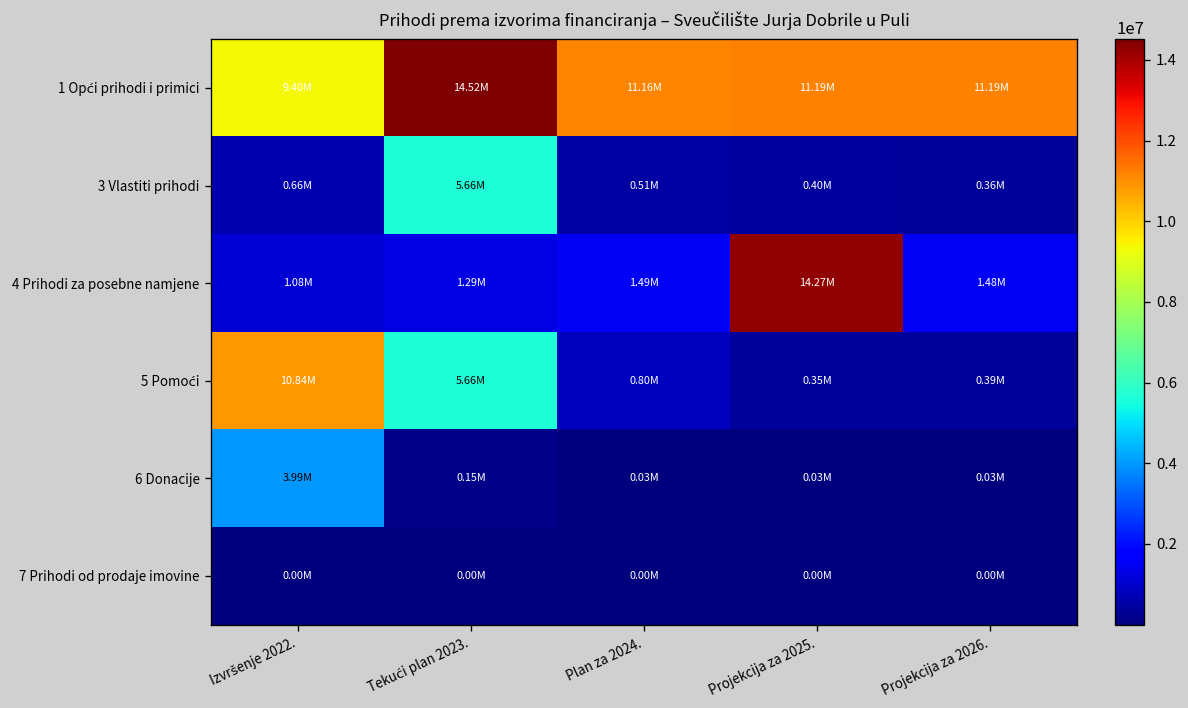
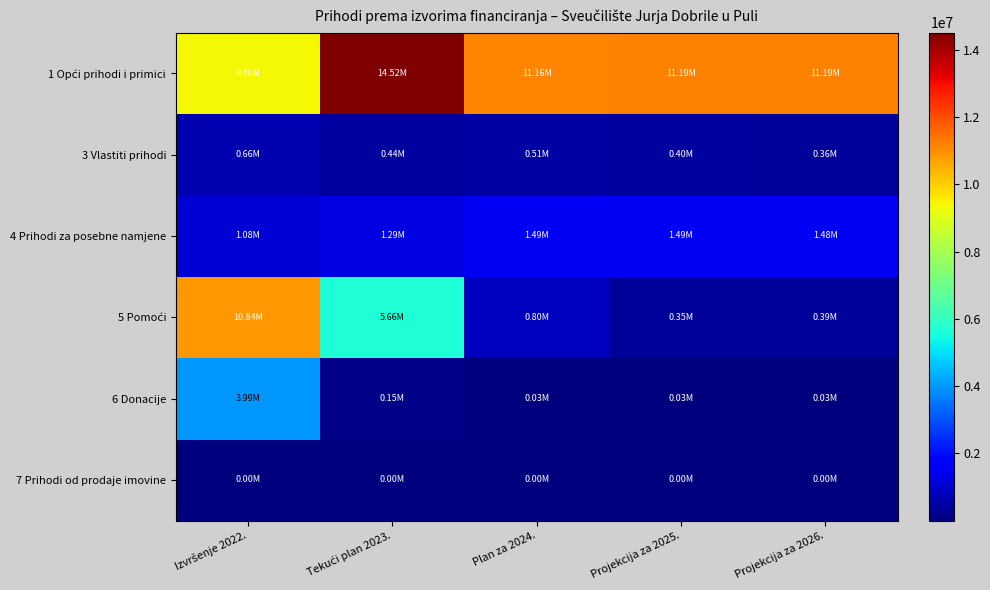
  {
    "1 Opći prihodi i primici": {
      "Izvršenje 2022.": "9.40M",
      "Tekući plan 2023.": "14.52M",
      "Plan za 2024.": "11.16M",
      "Projekcija za 2025.": "11.19M",
      "Projekcija za 2026.": "11.19M"
    },
    "3 Vlastiti prihodi": {
      "Izvršenje 2022.": "0.66M",
-     "Tekući plan 2023.": "5.66M",
+     "Tekući plan 2023.": "0.44M",
      "Plan za 2024.": "0.51M",
      "Projekcija za 2025.": "0.40M",
      "Projekcija za 2026.": "0.36M"
    },
    "4 Prihodi za posebne namjene": {
      "Izvršenje 2022.": "1.08M",
      "Tekući plan 2023.": "1.29M",
      "Plan za 2024.": "1.49M",
-     "Projekcija za 2025.": "14.27M",
+     "Projekcija za 2025.": "1.49M",
      "Projekcija za 2026.": "1.48M"
    },
    "5 Pomoći": {
      "Izvršenje 2022.": "10.84M",
      "Tekući plan 2023.": "5.66M",
      "Plan za 2024.": "0.80M",
      "Projekcija za 2025.": "0.35M",
      "Projekcija za 2026.": "0.39M"
    },
    "6 Donacije": {
      "Izvršenje 2022.": "3.99M",
      "Tekući plan 2023.": "0.15M",
      "Plan za 2024.": "0.03M",
      "Projekcija za 2025.": "0.03M",
      "Projekcija za 2026.": "0.03M"
    },
    "7 Prihodi od prodaje imovine": {
      "Izvršenje 2022.": "0.00M",
      "Tekući plan 2023.": "0.00M",
      "Plan za 2024.": "0.00M",
      "Projekcija za 2025.": "0.00M",
      "Projekcija za 2026.": "0.00M"
    }
  }
